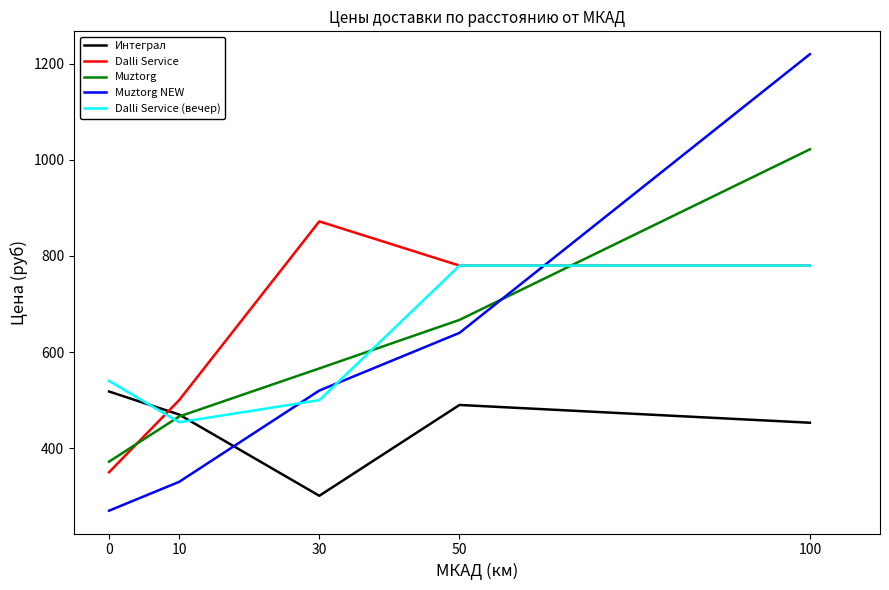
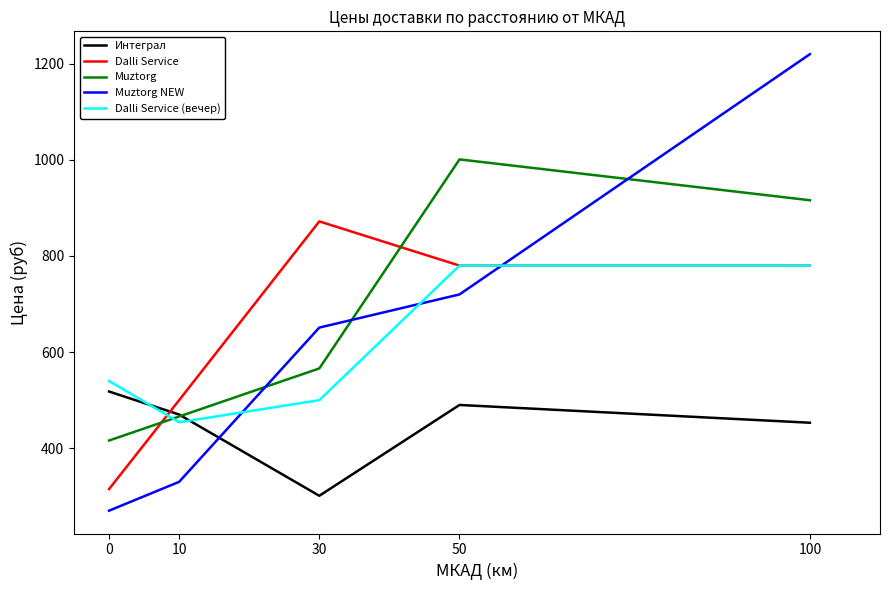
  {
    "Интеграл": {
      "0": 520,
      "30": 300,
      "50": 490,
      "100": 450
    },
    "Dalli Service": {
-     "0": 350,
+     "0": 320,
      "10": 500,
      "30": 870
    },
    "Muztorg": {
-     "0": 370,
+     "0": 420,
      "30": 570,
-     "50": 670,
-     "100": 1020
+     "50": 1000,
+     "100": 920
    },
    "Muztorg NEW": {
      "0": 270,
      "10": 330,
-     "30": 520,
-     "50": 640,
+     "30": 650,
+     "50": 720,
      "100": 1220
    },
    "Dalli Service (вечер)": {
      "0": 540,
      "10": 450,
      "30": 500
    }
  }
